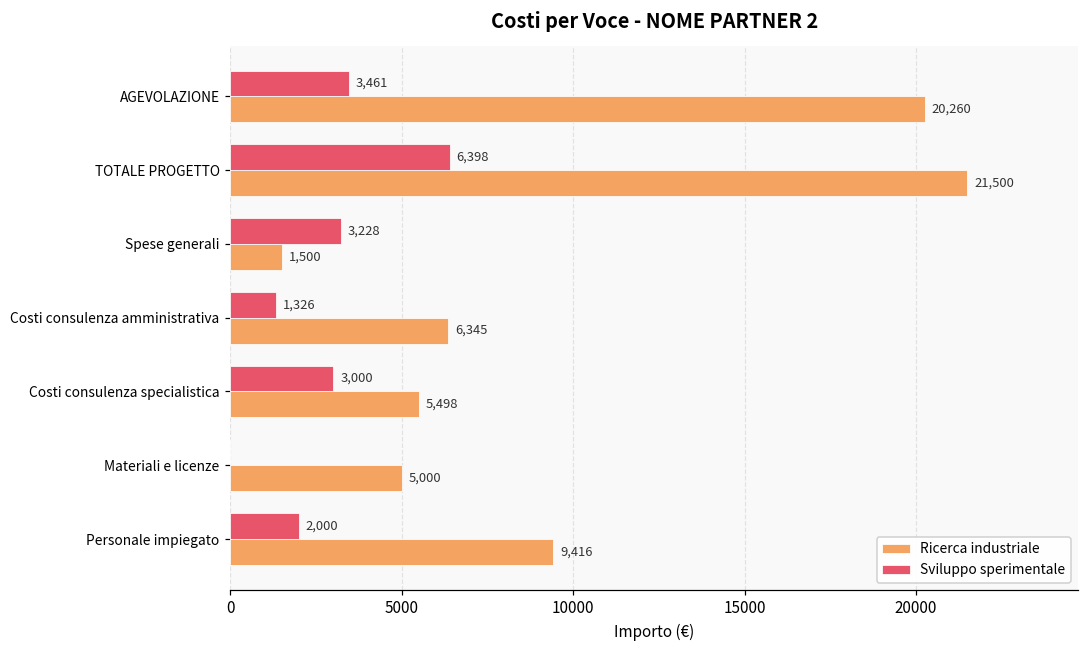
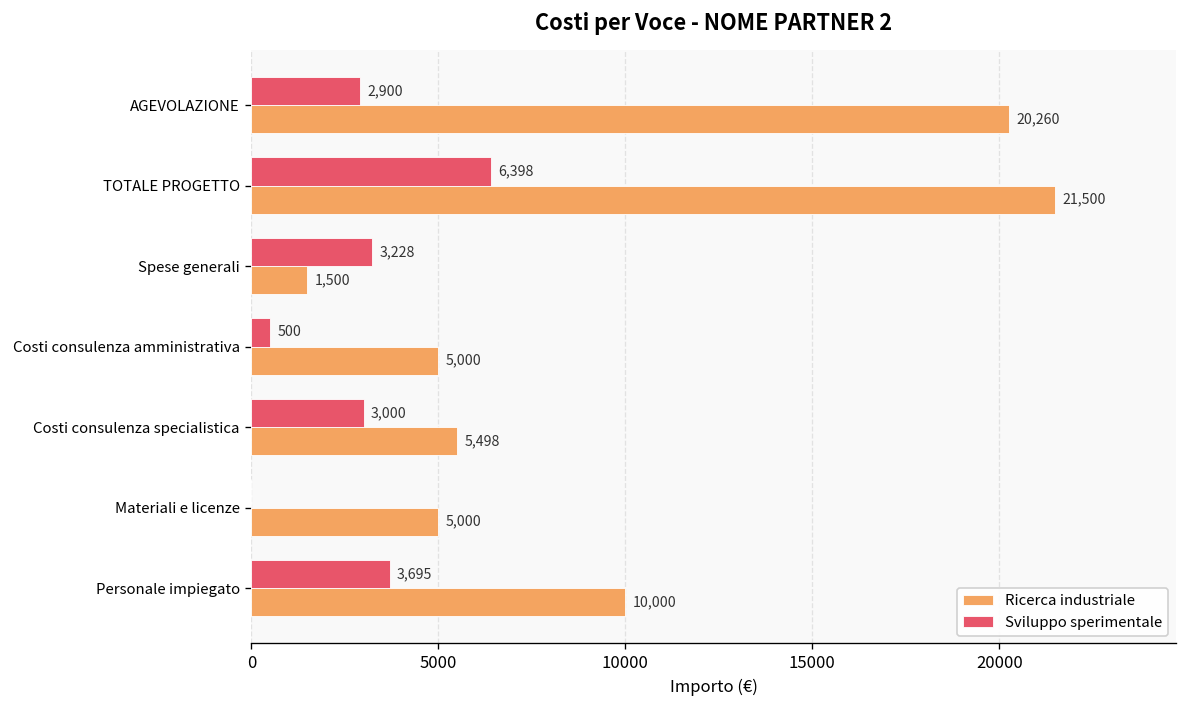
  {
    "Ricerca industriale": {
      "AGEVOLAZIONE": "20,260",
      "TOTALE PROGETTO": "21,500",
      "Spese generali": "1,500",
-     "Costi consulenza amministrativa": "6,345",
+     "Costi consulenza amministrativa": "5,000",
      "Costi consulenza specialistica": "5,498",
      "Materiali e licenze": "5,000",
-     "Personale impiegato": "9,416"
+     "Personale impiegato": "10,000"
    },
    "Sviluppo sperimentale": {
-     "AGEVOLAZIONE": "3,461",
+     "AGEVOLAZIONE": "2,900",
      "TOTALE PROGETTO": "6,398",
      "Spese generali": "3,228",
-     "Costi consulenza amministrativa": "1,326",
+     "Costi consulenza amministrativa": "500",
      "Costi consulenza specialistica": "3,000",
-     "Personale impiegato": "2,000"
+     "Personale impiegato": "3,695"
    }
  }
